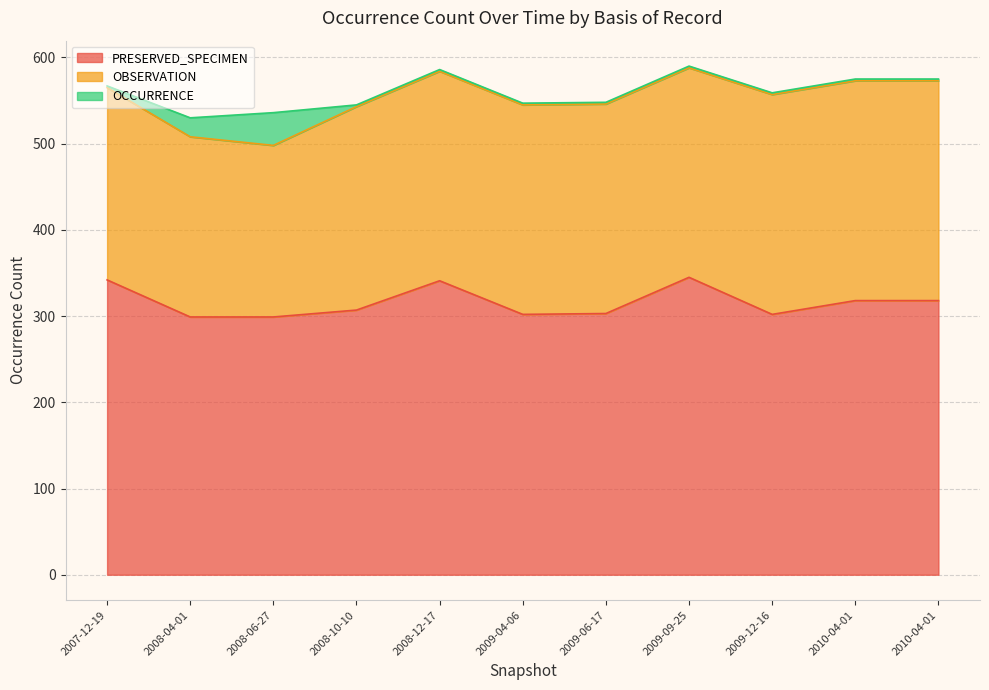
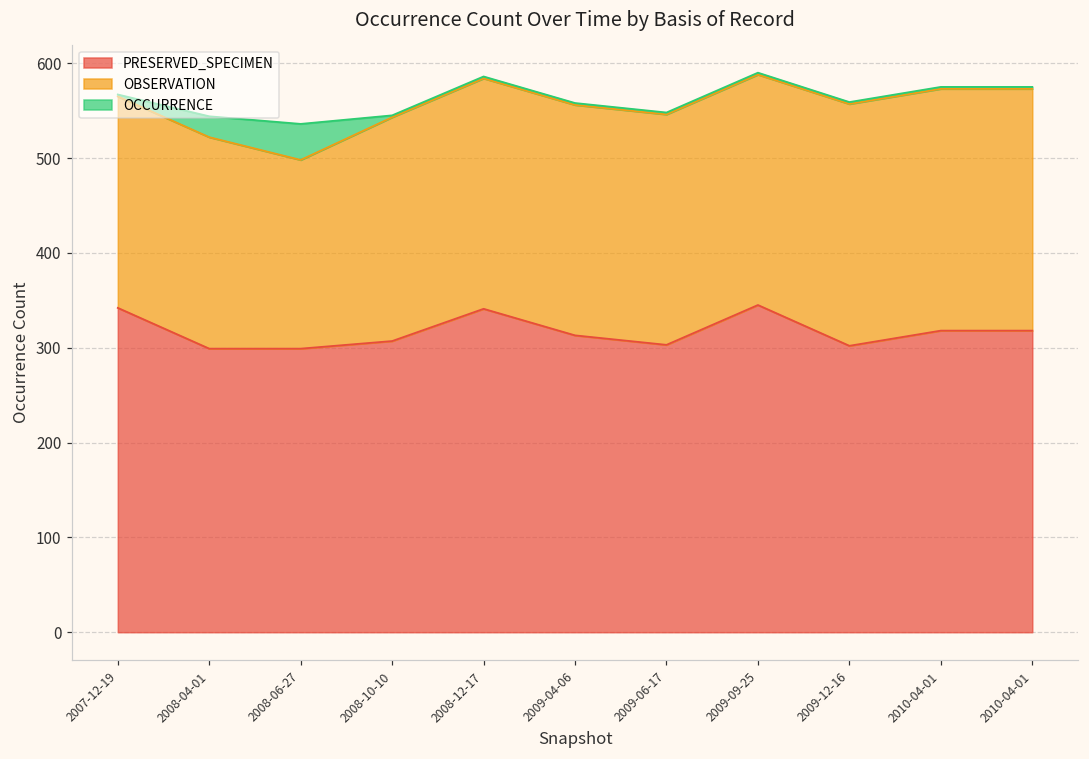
  {
    "PRESERVED_SPECIMEN": {
      "2007-12-19": 340,
      "2008-04-01": 300,
      "2008-06-27": 300,
      "2008-10-10": 310,
      "2008-12-17": 340,
-     "2009-04-06": 300,
+     "2009-04-06": 310,
      "2009-06-17": 300,
      "2009-09-25": 350,
      "2009-12-16": 300
    },
    "OBSERVATION": {
-     "2008-04-01": 210,
+     "2008-04-01": 220,
      "2008-06-27": 200
    },
    "OCCURRENCE": {
      "2008-06-27": 40
    }
  }
